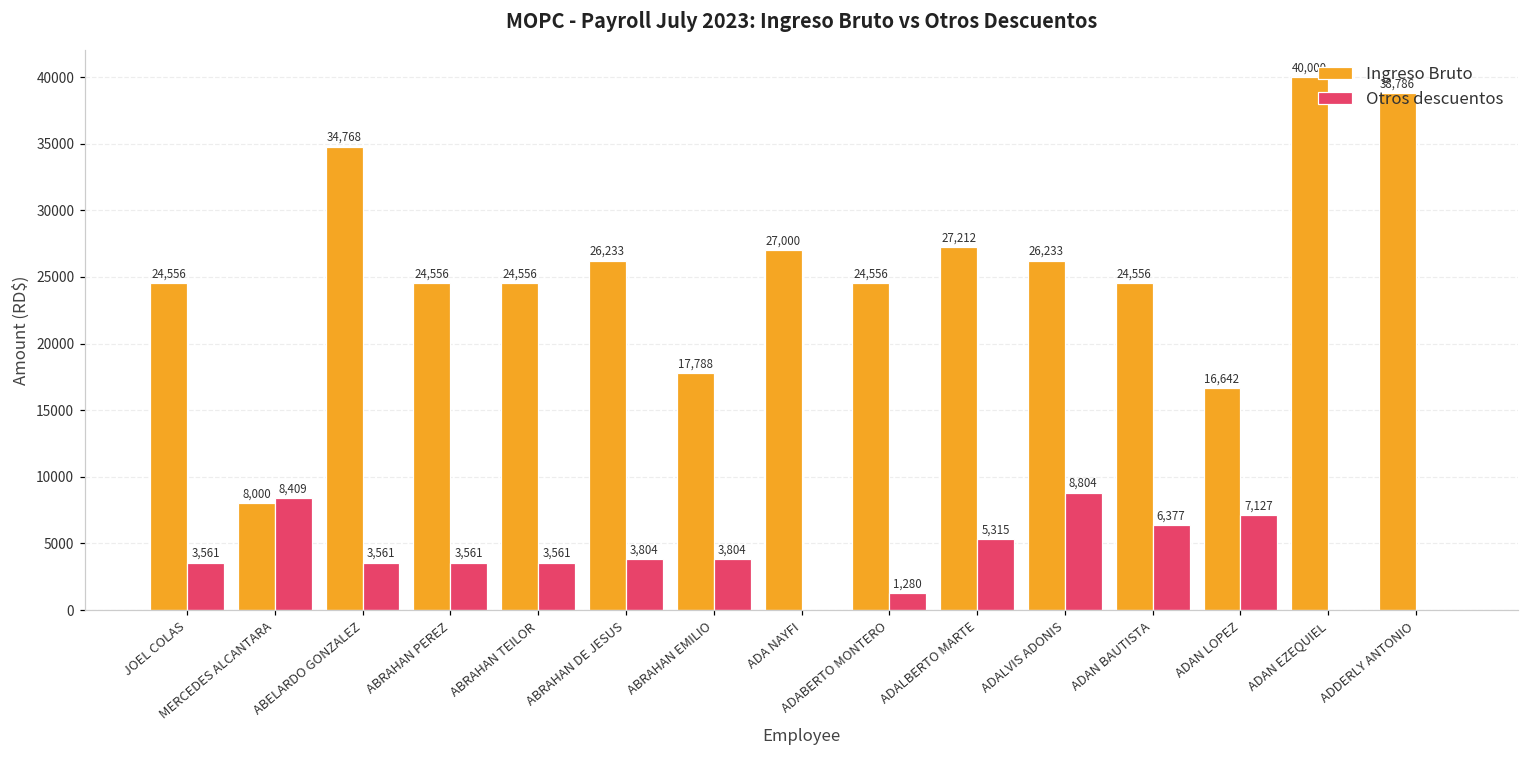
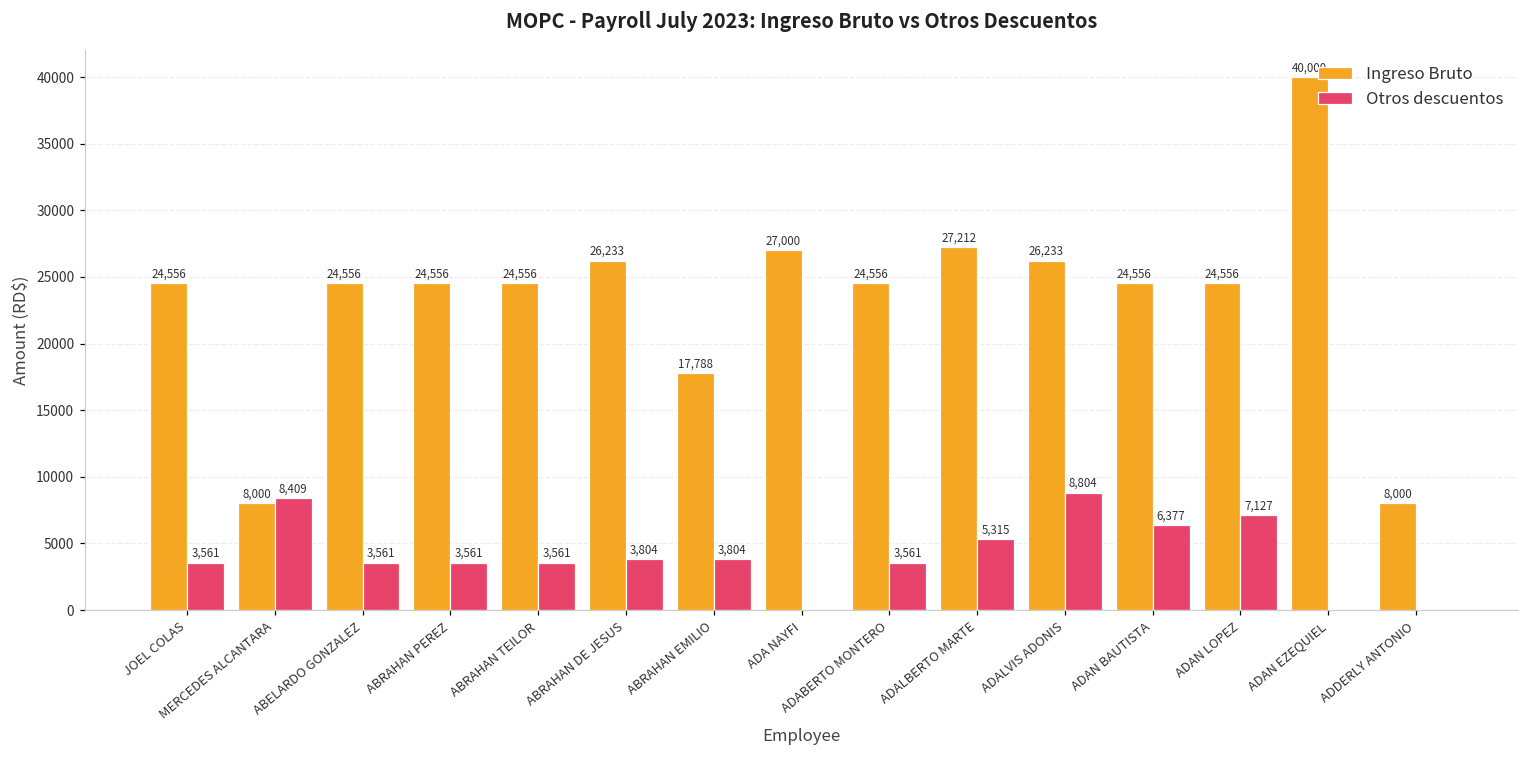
  {
    "Ingreso Bruto": {
      "JOEL COLAS": "24,556",
      "MERCEDES ALCANTARA": "8,000",
-     "ABELARDO GONZALEZ": "34,768",
+     "ABELARDO GONZALEZ": "24,556",
      "ABRAHAN PEREZ": "24,556",
      "ABRAHAN TEILOR": "24,556",
      "ABRAHAN DE JESUS": "26,233",
      "ABRAHAN EMILIO": "17,788",
      "ADA NAYFI": "27,000",
      "ADABERTO MONTERO": "24,556",
      "ADALBERTO MARTE": "27,212",
      "ADALVIS ADONIS": "26,233",
      "ADAN BAUTISTA": "24,556",
-     "ADAN LOPEZ": "16,642",
+     "ADAN LOPEZ": "24,556",
      "ADAN EZEQUIEL": "40,000",
-     "ADDERLY ANTONIO": "38,786"
+     "ADDERLY ANTONIO": "8,000"
    },
    "Otros descuentos": {
      "JOEL COLAS": "3,561",
      "MERCEDES ALCANTARA": "8,409",
      "ABELARDO GONZALEZ": "3,561",
      "ABRAHAN PEREZ": "3,561",
      "ABRAHAN TEILOR": "3,561",
      "ABRAHAN DE JESUS": "3,804",
      "ABRAHAN EMILIO": "3,804",
-     "ADABERTO MONTERO": "1,280",
+     "ADABERTO MONTERO": "3,561",
      "ADALBERTO MARTE": "5,315",
      "ADALVIS ADONIS": "8,804",
      "ADAN BAUTISTA": "6,377",
      "ADAN LOPEZ": "7,127"
    }
  }
